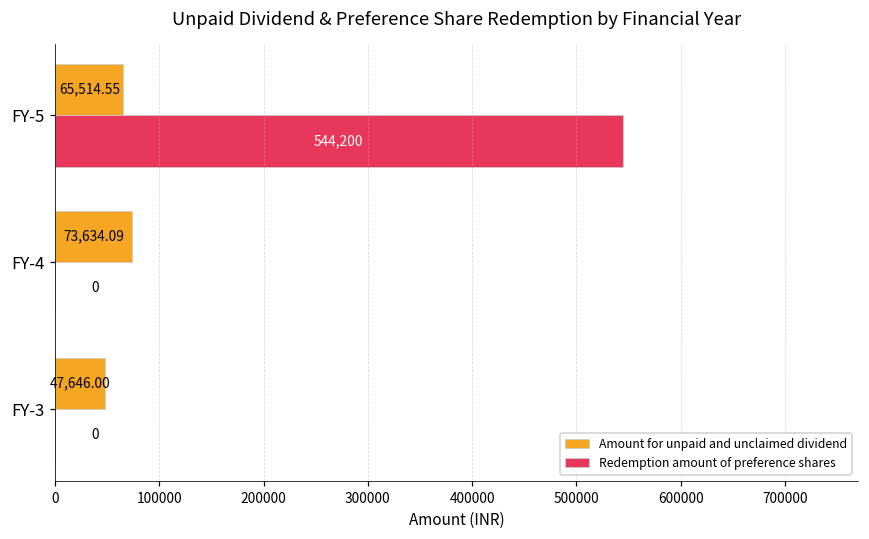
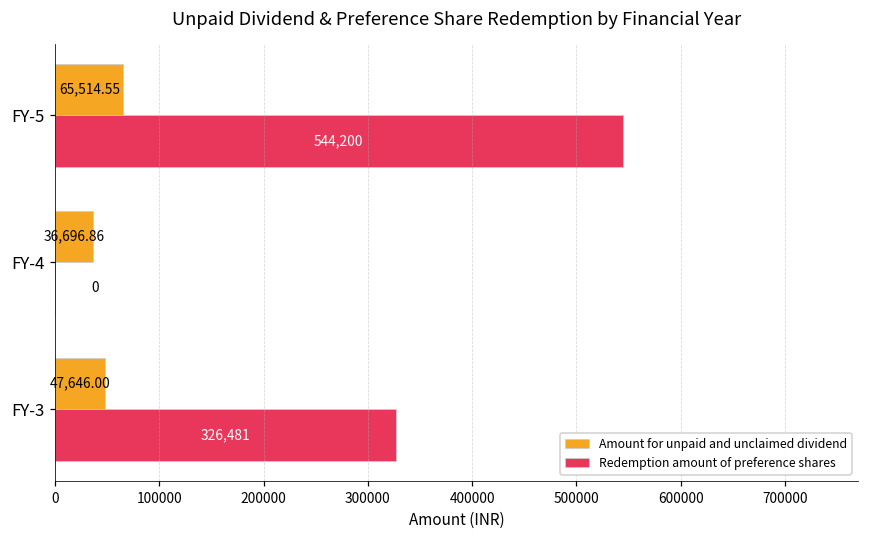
  {
    "Amount for unpaid and unclaimed dividend": {
      "FY-5": "65,514.55",
-     "FY-4": "73,634.09",
+     "FY-4": "36,696.86",
      "FY-3": "47,646.00"
    },
    "Redemption amount of preference shares": {
      "FY-5": "544,200",
-     "FY-3": "0"
+     "FY-3": "326,481"
    }
  }
